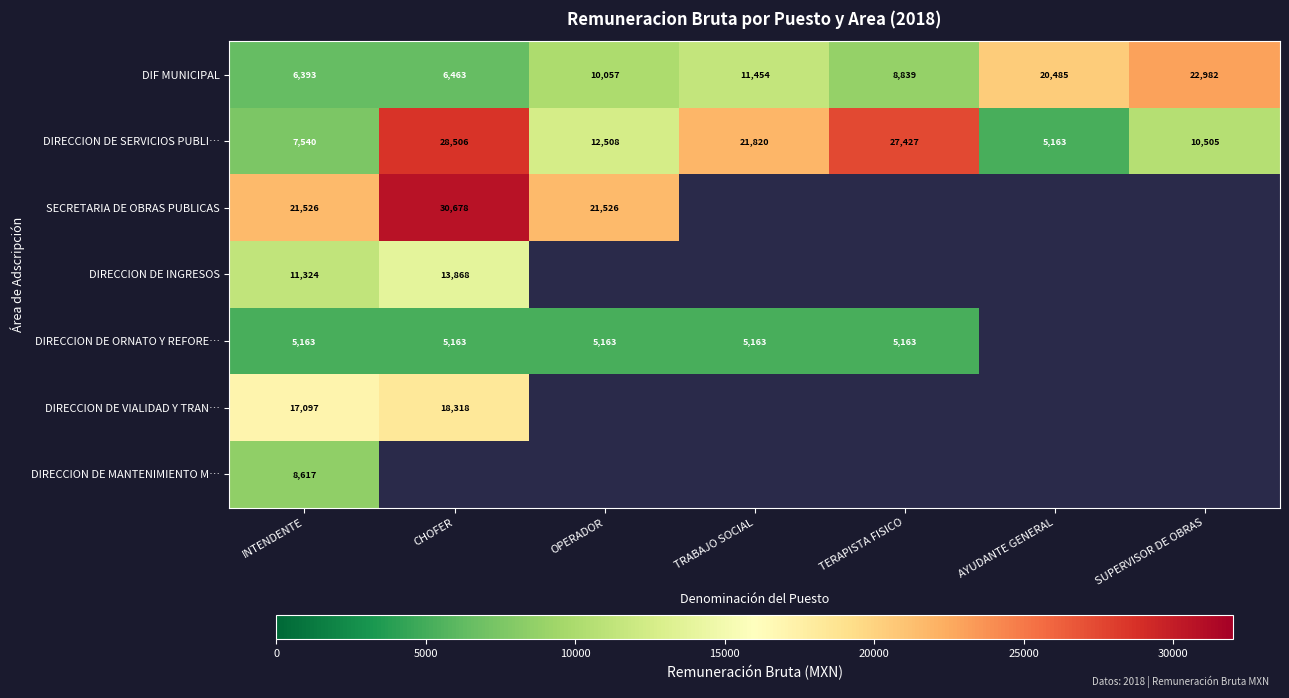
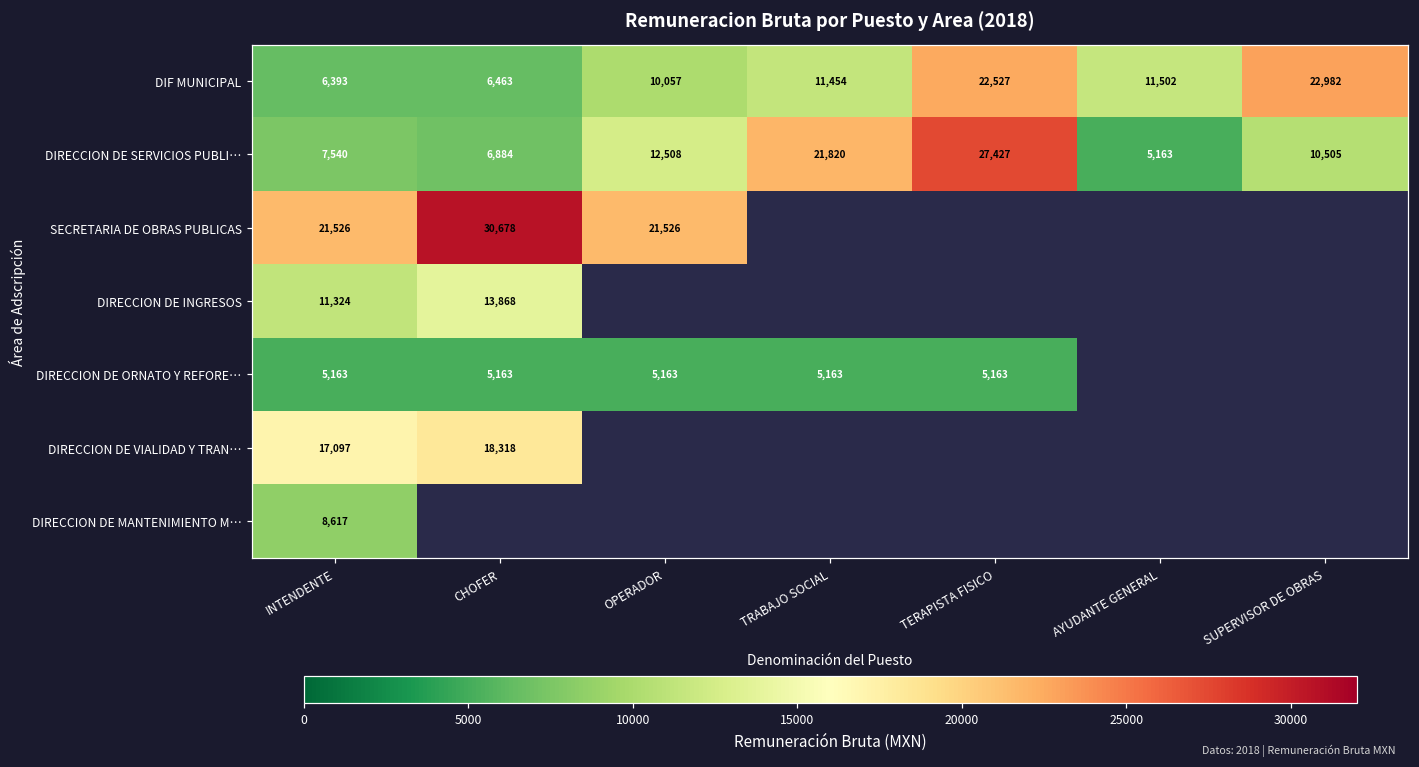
  {
    "DIF MUNICIPAL": {
      "INTENDENTE": "6,393",
      "CHOFER": "6,463",
      "OPERADOR": "10,057",
      "TRABAJO SOCIAL": "11,454",
-     "TERAPISTA FISICO": "8,839",
-     "AYUDANTE GENERAL": "20,485",
+     "TERAPISTA FISICO": "22,527",
+     "AYUDANTE GENERAL": "11,502",
      "SUPERVISOR DE OBRAS": "22,982"
    },
    "DIRECCION DE SERVICIOS PUBLI…": {
      "INTENDENTE": "7,540",
-     "CHOFER": "28,506",
+     "CHOFER": "6,884",
      "OPERADOR": "12,508",
      "TRABAJO SOCIAL": "21,820",
      "TERAPISTA FISICO": "27,427",
      "AYUDANTE GENERAL": "5,163",
      "SUPERVISOR DE OBRAS": "10,505"
    },
    "SECRETARIA DE OBRAS PUBLICAS": {
      "INTENDENTE": "21,526",
      "CHOFER": "30,678",
      "OPERADOR": "21,526"
    },
    "DIRECCION DE INGRESOS": {
      "INTENDENTE": "11,324",
      "CHOFER": "13,868"
    },
    "DIRECCION DE ORNATO Y REFORE…": {
      "INTENDENTE": "5,163",
      "CHOFER": "5,163",
      "OPERADOR": "5,163",
      "TRABAJO SOCIAL": "5,163",
      "TERAPISTA FISICO": "5,163"
    },
    "DIRECCION DE VIALIDAD Y TRAN…": {
      "INTENDENTE": "17,097",
      "CHOFER": "18,318"
    },
    "DIRECCION DE MANTENIMIENTO M…": {
      "INTENDENTE": "8,617"
    }
  }
